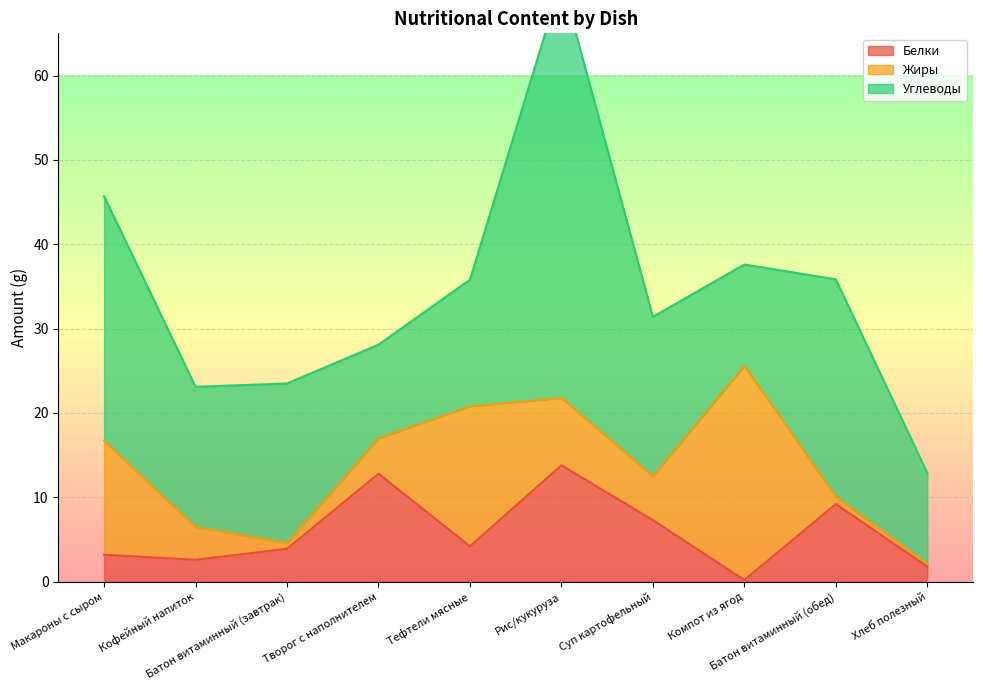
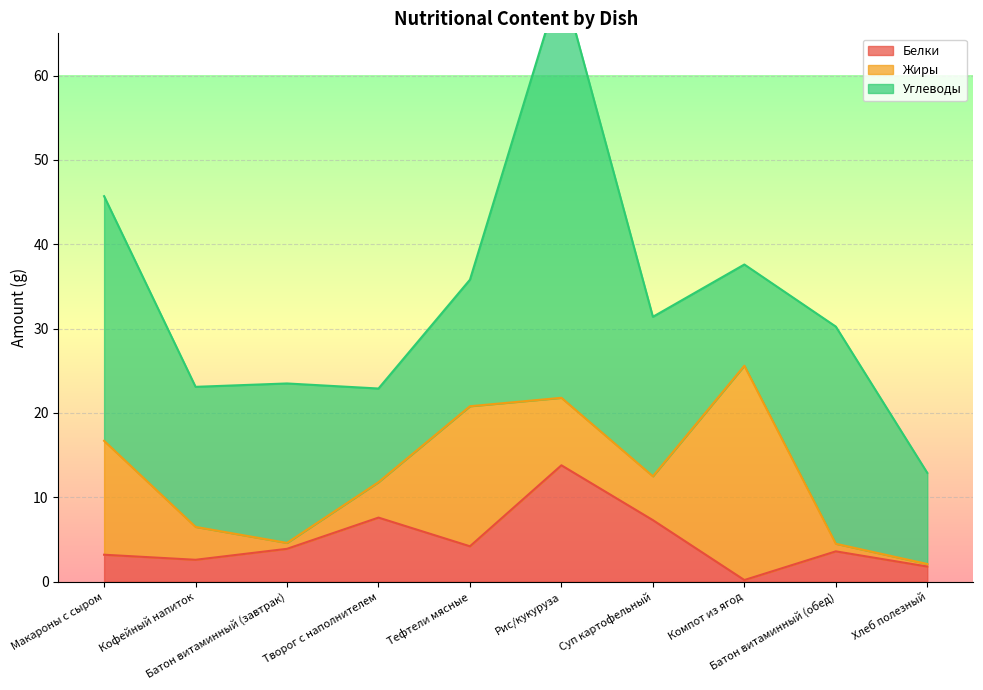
  {
    "Белки": {
      "Макароны с сыром": 3,
      "Кофейный напиток": 3,
      "Батон витаминный (завтрак)": 4,
-     "Творог с наполнителем": 13,
+     "Творог с наполнителем": 8,
      "Тефтели мясные": 4,
      "Рис/кукуруза": 14,
      "Суп картофельный": 7,
      "Компот из ягод": 0,
-     "Батон витаминный (обед)": 9
+     "Батон витаминный (обед)": 4
    },
    "Жиры": {
      "Макароны с сыром": 14,
      "Кофейный напиток": 4,
      "Батон витаминный (завтрак)": 1,
      "Творог с наполнителем": 4,
      "Тефтели мясные": 17,
      "Рис/кукуруза": 8,
      "Суп картофельный": 5,
      "Компот из ягод": 25,
      "Батон витаминный (обед)": 1
    },
    "Углеводы": {
      "Макароны с сыром": 29,
      "Кофейный напиток": 17,
      "Батон витаминный (завтрак)": 19,
      "Творог с наполнителем": 11,
      "Тефтели мясные": 15,
      "Суп картофельный": 19,
      "Компот из ягод": 12,
      "Батон витаминный (обед)": 26,
      "Хлеб полезный": 11
    }
  }
